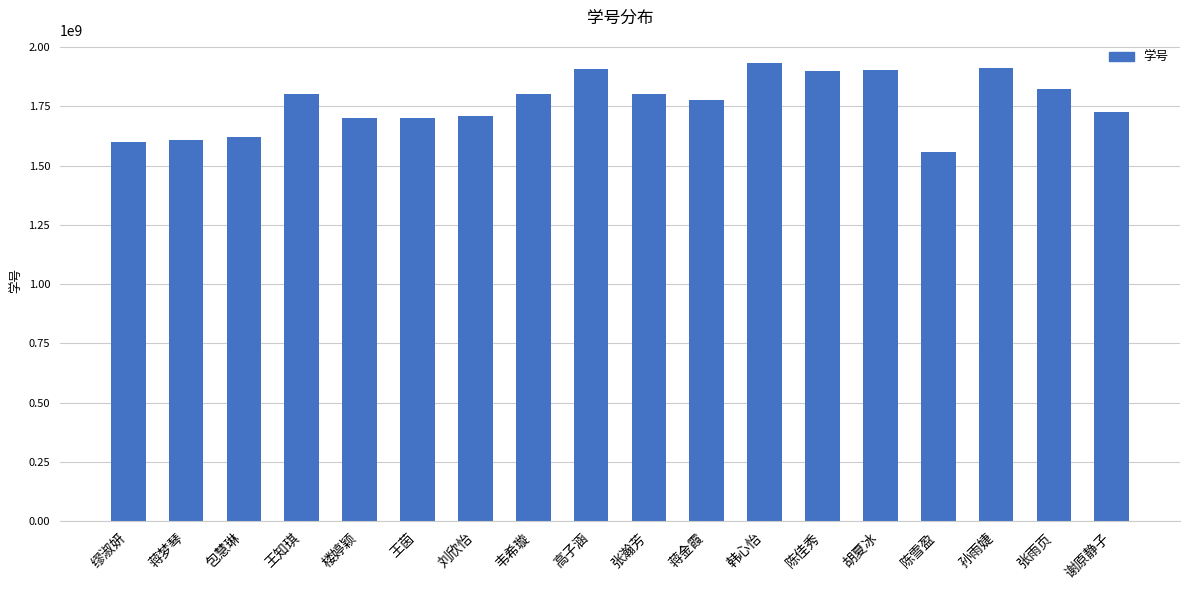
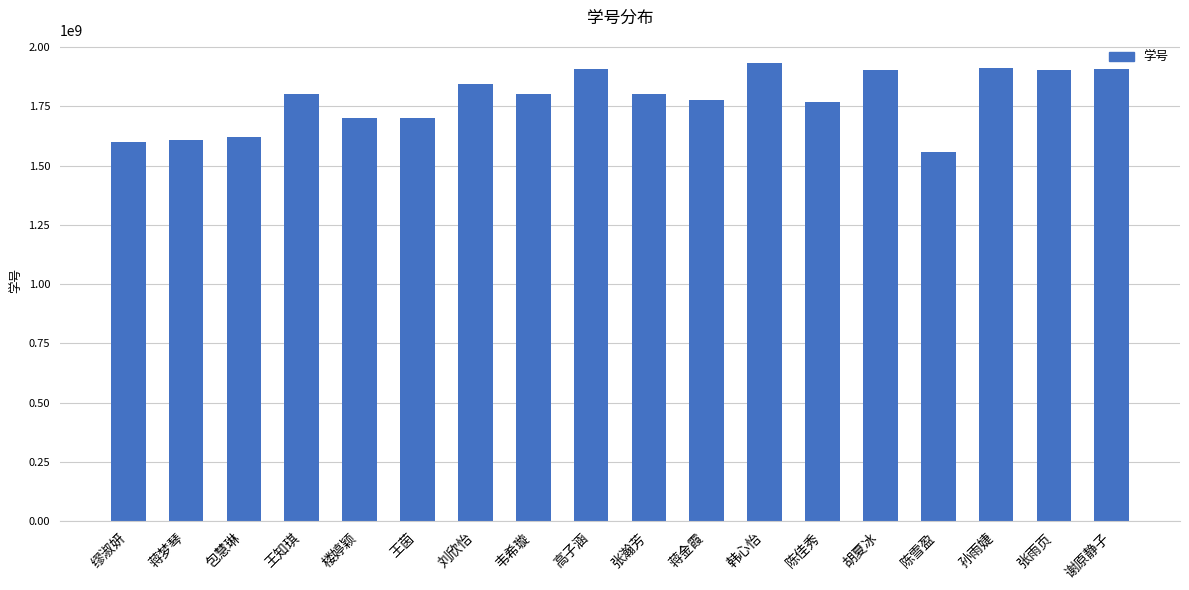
  {
    "缪淑妍": 1600000000,
    "蒋梦琴": 1610000000,
    "包慧琳": 1620000000,
    "王知琪": 1800000000,
    "楼婷颖": 1700000000,
    "王茵": 1700000000,
-   "刘欣怡": 1710000000,
+   "刘欣怡": 1840000000,
    "韦希璇": 1800000000,
    "高子涵": 1910000000,
    "张瀚芳": 1800000000,
    "蒋金霞": 1780000000,
    "韩心怡": 1940000000,
-   "陈佳秀": 1900000000,
+   "陈佳秀": 1770000000,
    "胡夏冰": 1900000000,
    "陈雪盈": 1560000000,
    "孙雨婕": 1910000000,
-   "张雨页": 1830000000,
-   "谢原静子": 1730000000
+   "张雨页": 1900000000,
+   "谢原静子": 1910000000
  }
